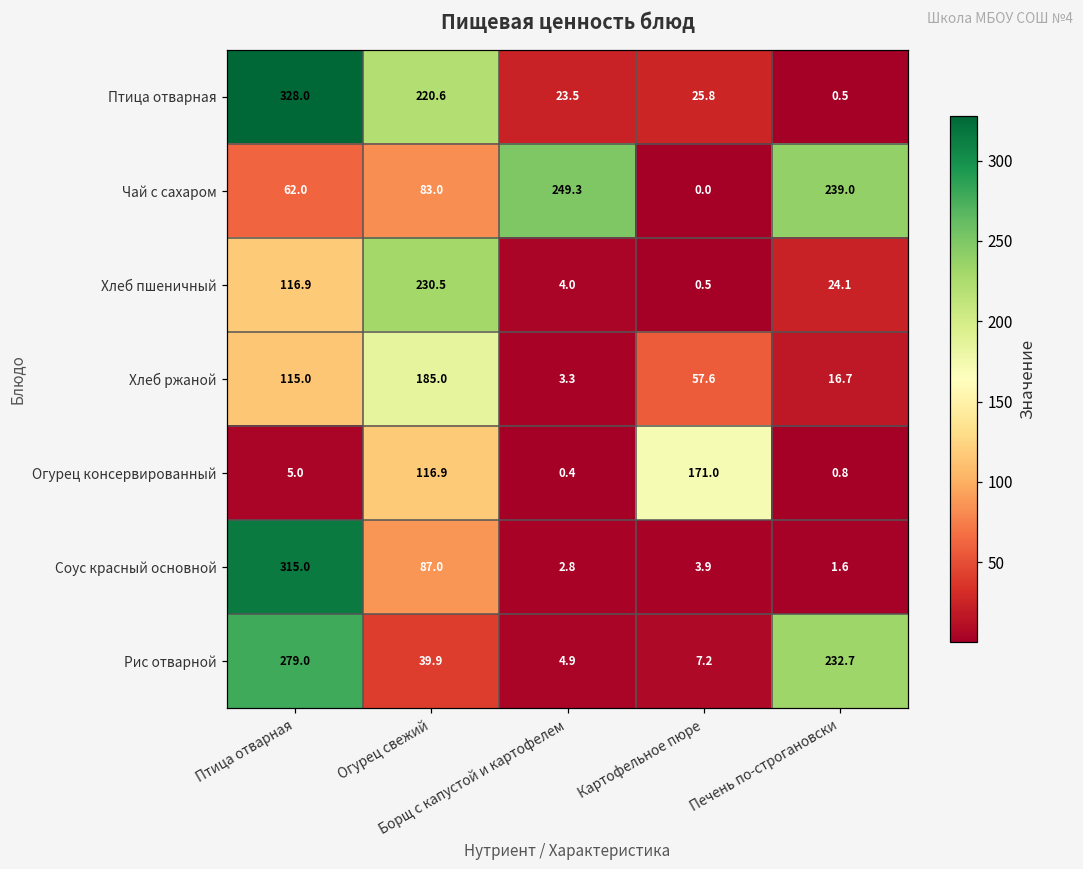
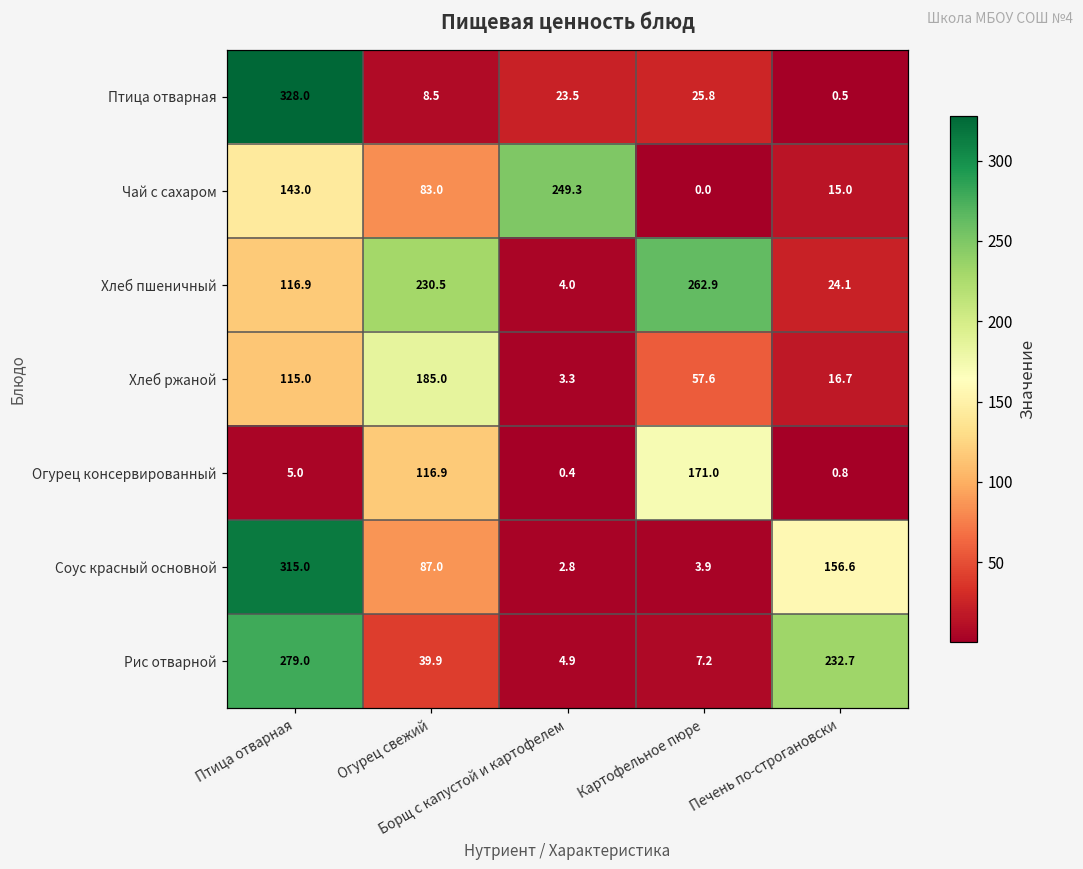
  {
    "Птица отварная": {
      "Птица отварная": 328.0,
-     "Огурец свежий": 220.6,
+     "Огурец свежий": 8.5,
      "Борщ с капустой и картофелем": 23.5,
      "Картофельное пюре": 25.8,
      "Печень по-строгановски": 0.5
    },
    "Чай с сахаром": {
-     "Птица отварная": 62.0,
+     "Птица отварная": 143.0,
      "Огурец свежий": 83.0,
      "Борщ с капустой и картофелем": 249.3,
      "Картофельное пюре": 0.0,
-     "Печень по-строгановски": 239.0
+     "Печень по-строгановски": 15.0
    },
    "Хлеб пшеничный": {
      "Птица отварная": 116.9,
      "Огурец свежий": 230.5,
      "Борщ с капустой и картофелем": 4.0,
-     "Картофельное пюре": 0.5,
+     "Картофельное пюре": 262.9,
      "Печень по-строгановски": 24.1
    },
    "Хлеб ржаной": {
      "Птица отварная": 115.0,
      "Огурец свежий": 185.0,
      "Борщ с капустой и картофелем": 3.3,
      "Картофельное пюре": 57.6,
      "Печень по-строгановски": 16.7
    },
    "Огурец консервированный": {
      "Птица отварная": 5.0,
      "Огурец свежий": 116.9,
      "Борщ с капустой и картофелем": 0.4,
      "Картофельное пюре": 171.0,
      "Печень по-строгановски": 0.8
    },
    "Соус красный основной": {
      "Птица отварная": 315.0,
      "Огурец свежий": 87.0,
      "Борщ с капустой и картофелем": 2.8,
      "Картофельное пюре": 3.9,
-     "Печень по-строгановски": 1.6
+     "Печень по-строгановски": 156.6
    },
    "Рис отварной": {
      "Птица отварная": 279.0,
      "Огурец свежий": 39.9,
      "Борщ с капустой и картофелем": 4.9,
      "Картофельное пюре": 7.2,
      "Печень по-строгановски": 232.7
    }
  }
